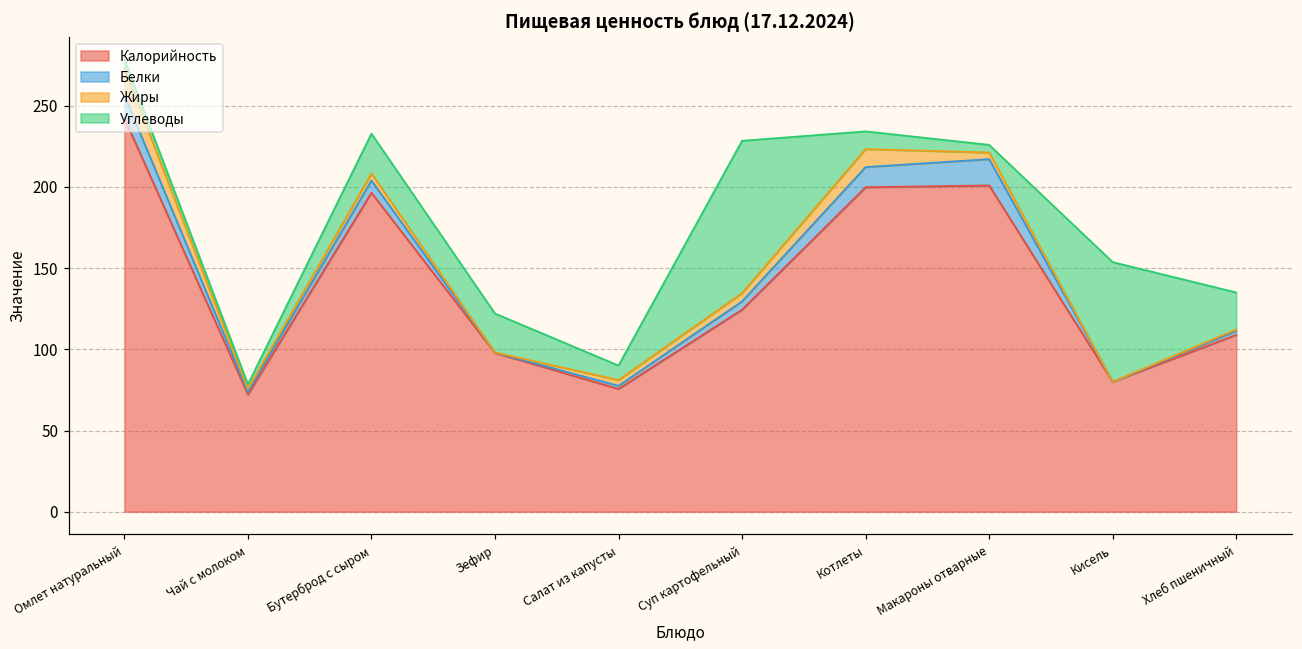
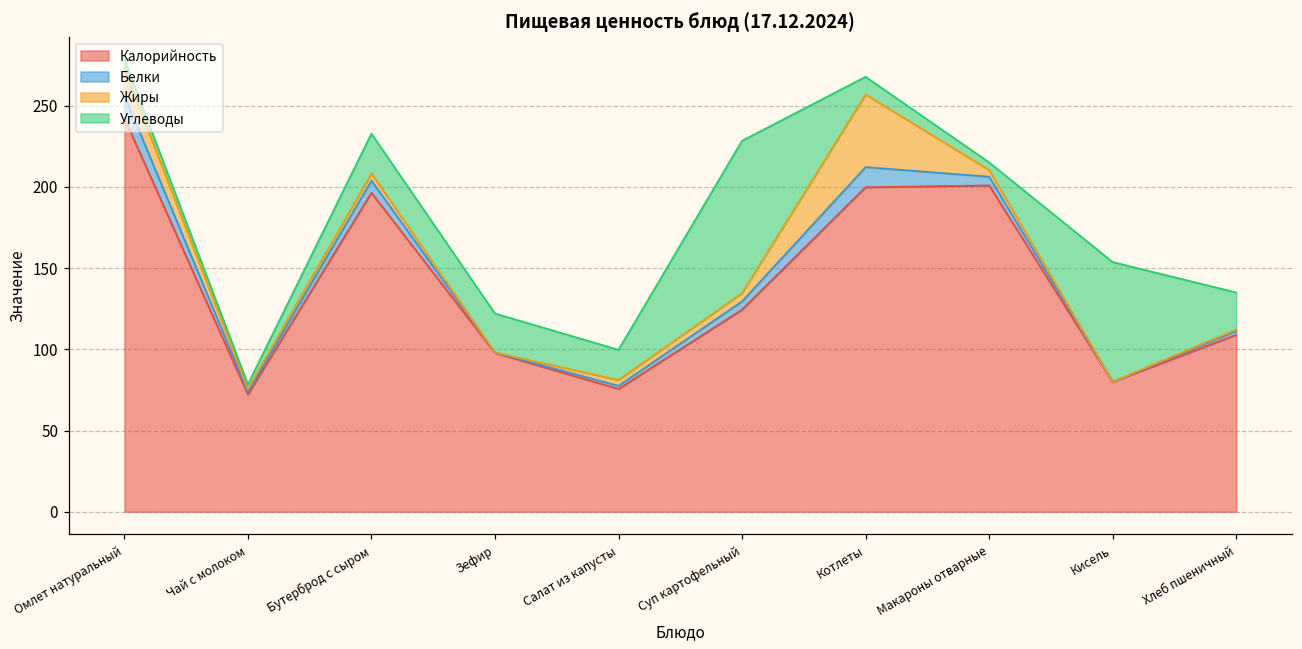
  {
    "Калорийность": {
      "Бутерброд с сыром": 196,
      "Салат из капусты": 76,
      "Суп картофельный": 124,
      "Котлеты": 200,
      "Макароны отварные": 201,
      "Хлеб пшеничный": 109
    },
    "Белки": {
      "Бутерброд с сыром": 8,
      "Салат из капусты": 2,
      "Суп картофельный": 5,
      "Котлеты": 12,
-     "Макароны отварные": 16
+     "Макароны отварные": 5
    },
    "Жиры": {
      "Чай с молоком": 2,
      "Бутерброд с сыром": 4,
      "Салат из капусты": 4,
      "Суп картофельный": 5,
-     "Котлеты": 11,
+     "Котлеты": 45,
      "Макароны отварные": 4
    },
    "Углеводы": {
      "Чай с молоком": 3,
      "Бутерброд с сыром": 25,
      "Зефир": 24,
-     "Салат из капусты": 9,
+     "Салат из капусты": 19,
      "Суп картофельный": 94,
      "Котлеты": 11,
      "Макароны отварные": 5,
      "Кисель": 74,
      "Хлеб пшеничный": 23
    }
  }
